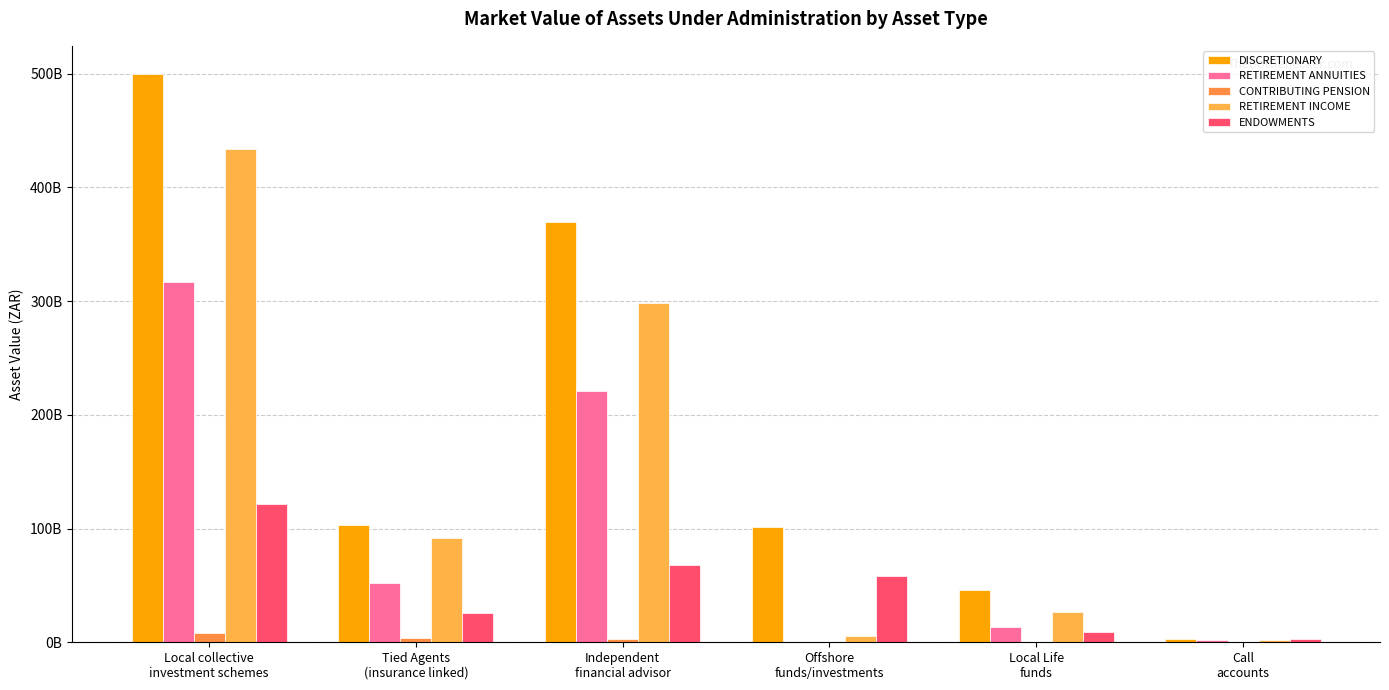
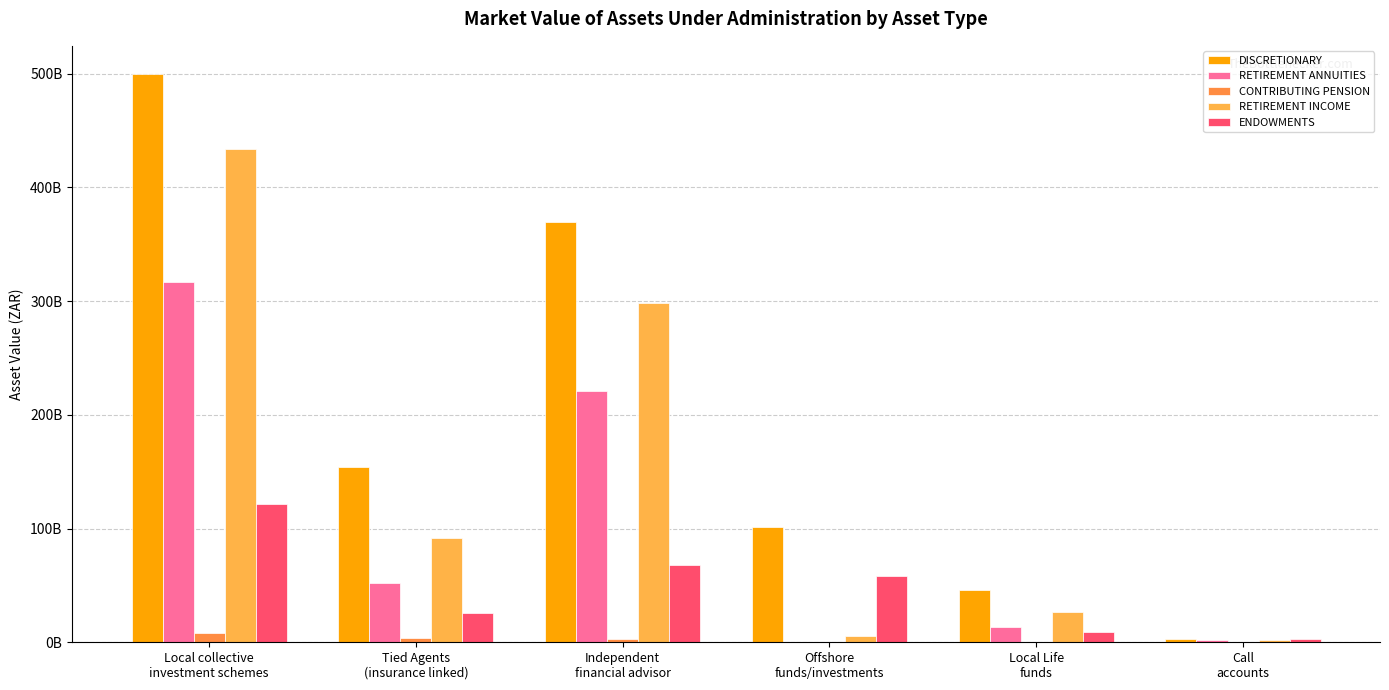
  {
    "DISCRETIONARY": {
      "Local collective investment schemes": 500000000000,
-     "Tied Agents (insurance linked)": 103000000000,
+     "Tied Agents (insurance linked)": 154000000000,
      "Independent financial advisor": 370000000000,
      "Offshore funds/investments": 101000000000,
      "Local Life funds": 46000000000,
      "Call accounts": 2000000000
    }
  }
